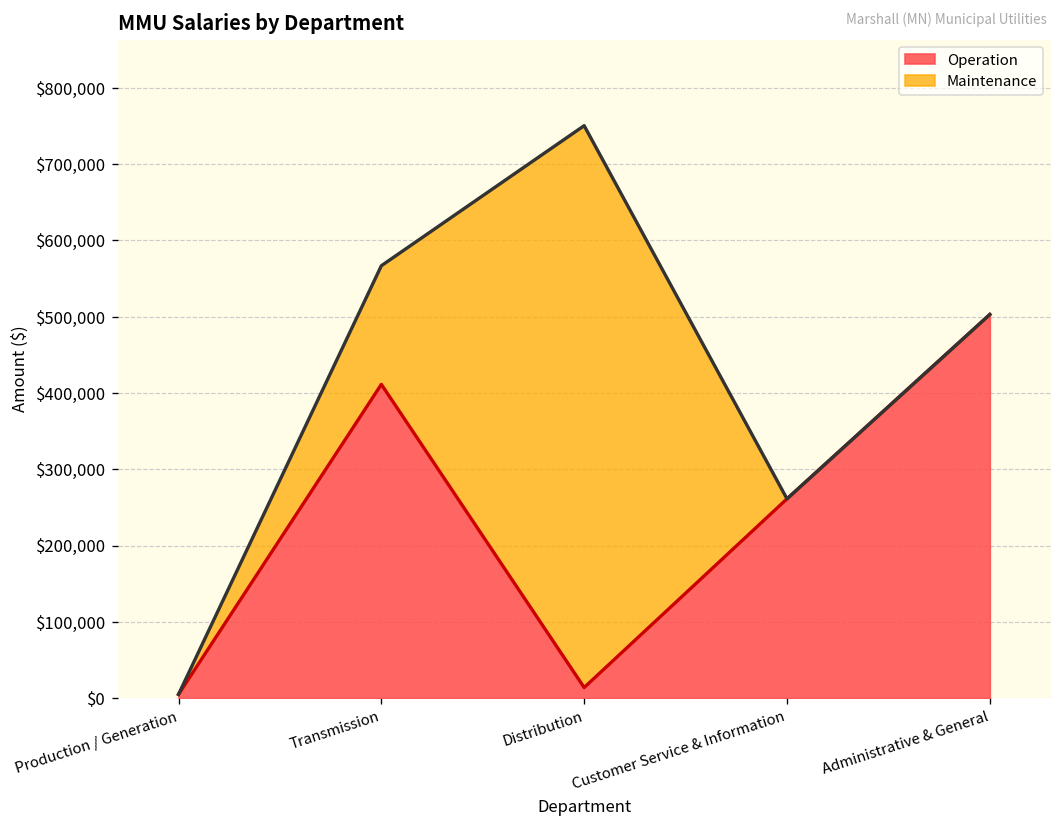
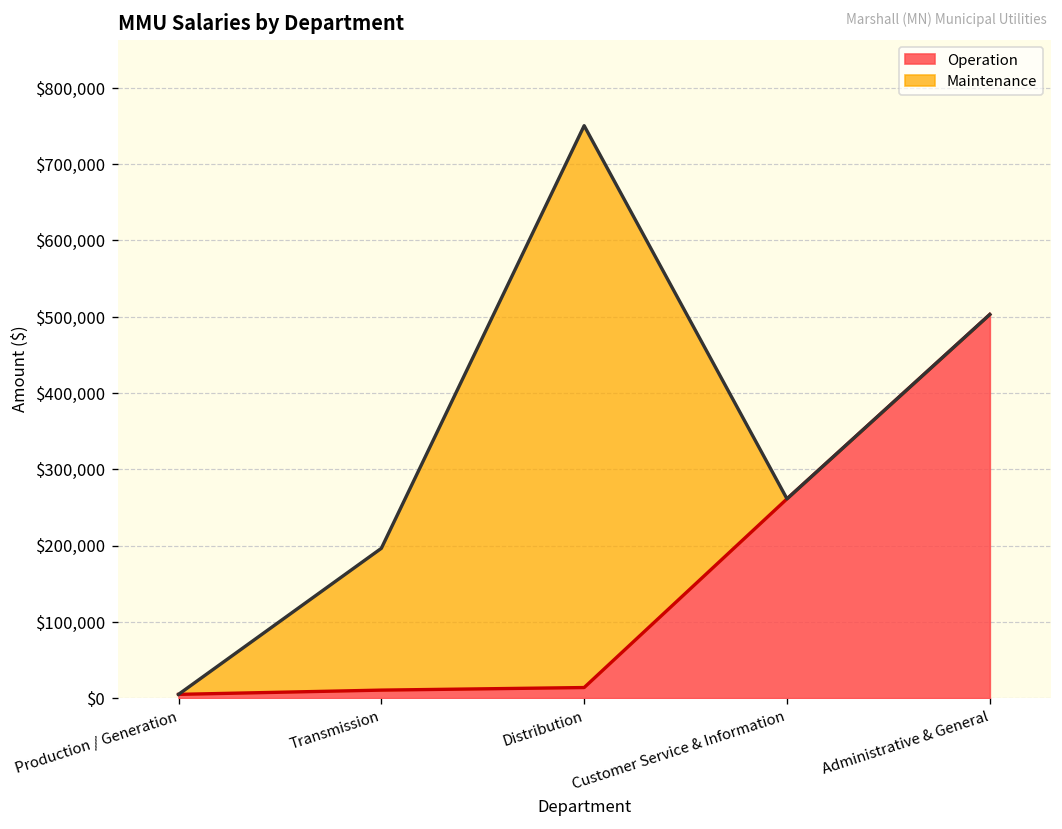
  {
    "Operation": {
-     "Transmission": "$410,000",
+     "Transmission": "$10,000",
      "Distribution": "$10,000"
    },
    "Maintenance": {
-     "Transmission": "$160,000",
+     "Transmission": "$190,000",
      "Distribution": "$740,000"
    }
  }
